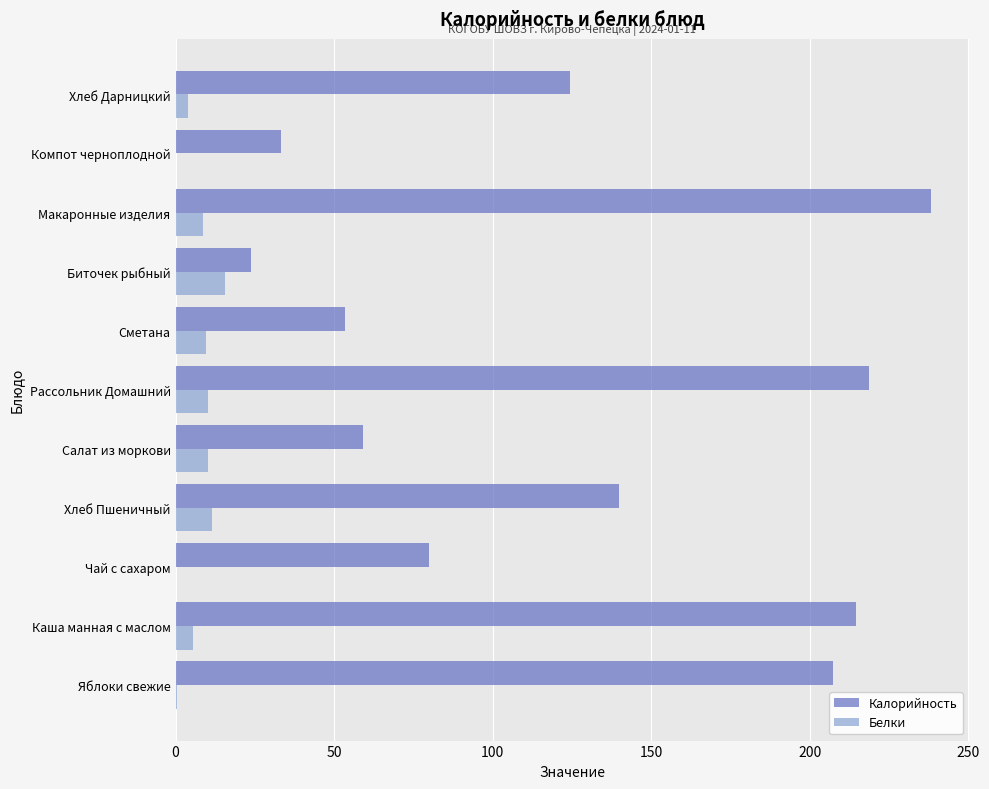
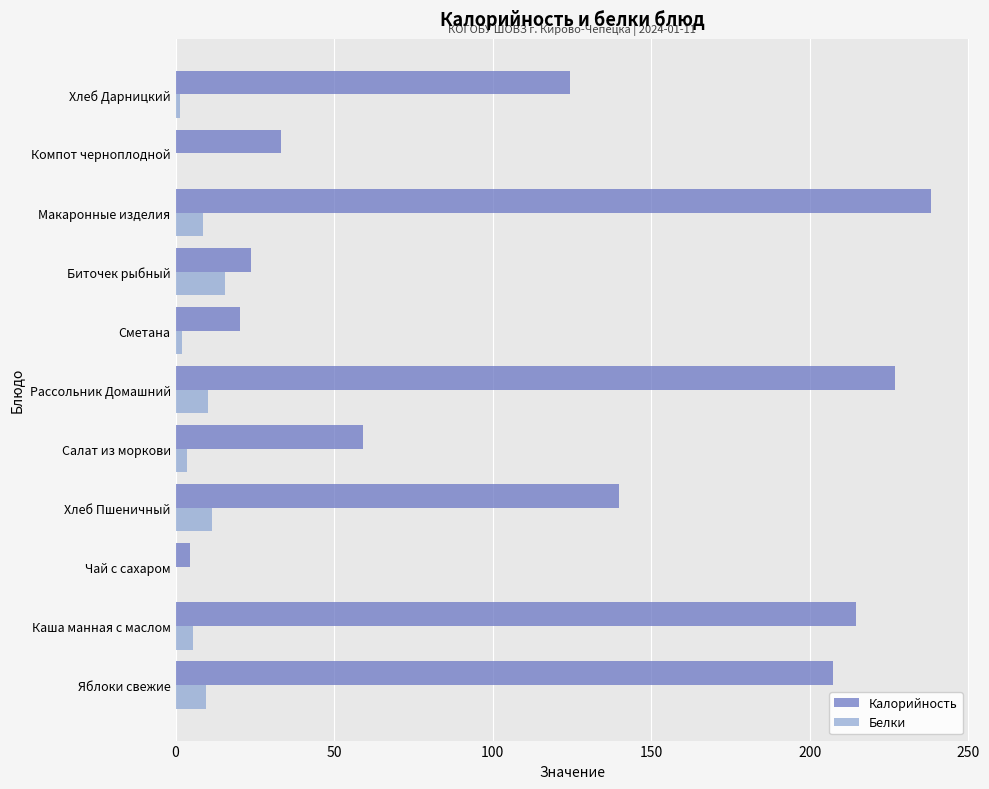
  {
    "Калорийность": {
      "Хлеб Дарницкий": 124,
      "Компот черноплодной": 33,
      "Макаронные изделия": 238,
      "Биточек рыбный": 24,
-     "Сметана": 53,
-     "Рассольник Домашний": 219,
+     "Сметана": 20,
+     "Рассольник Домашний": 227,
      "Салат из моркови": 59,
      "Хлеб Пшеничный": 140,
-     "Чай с сахаром": 80,
+     "Чай с сахаром": 5,
      "Каша манная с маслом": 215,
      "Яблоки свежие": 207
    },
    "Белки": {
-     "Хлеб Дарницкий": 4,
+     "Хлеб Дарницкий": 1,
      "Макаронные изделия": 9,
      "Биточек рыбный": 16,
-     "Сметана": 10,
+     "Сметана": 2,
      "Рассольник Домашний": 10,
-     "Салат из моркови": 10,
+     "Салат из моркови": 4,
      "Хлеб Пшеничный": 12,
      "Чай с сахаром": 0,
      "Каша манная с маслом": 5,
-     "Яблоки свежие": 0
+     "Яблоки свежие": 10
    }
  }
